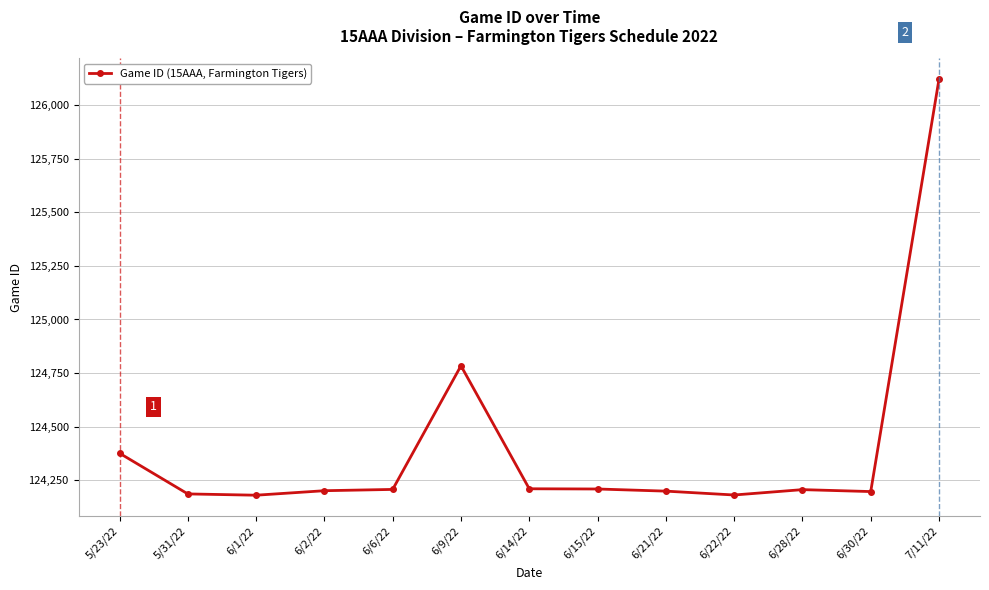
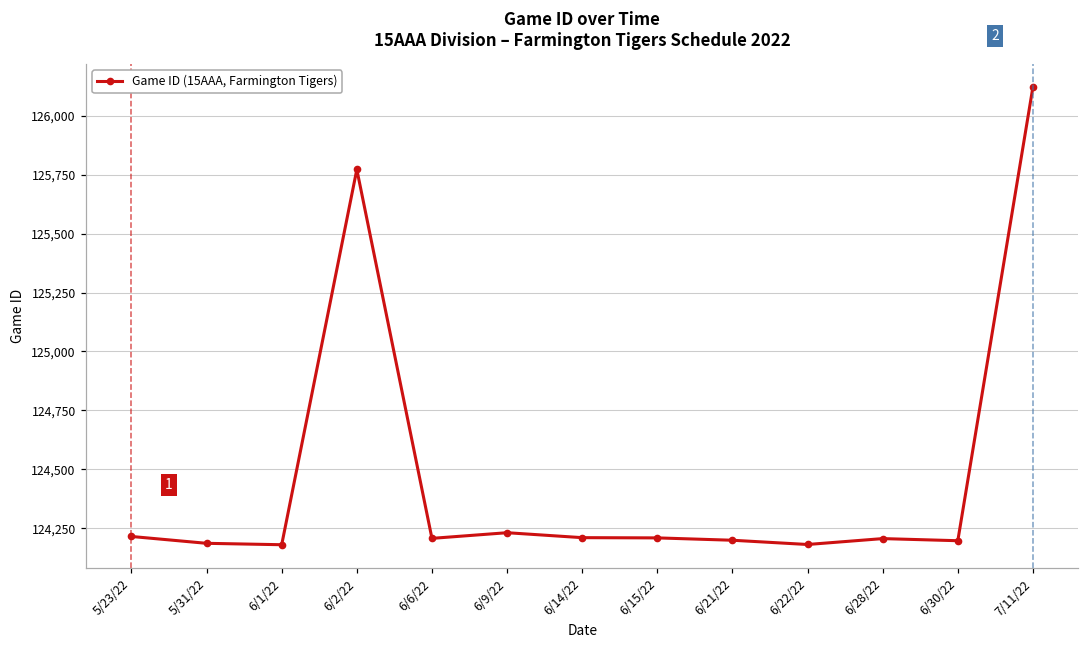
  {
-   "5/23/22": "124,380",
+   "5/23/22": "124,220",
    "5/31/22": "124,190",
    "6/1/22": "124,180",
-   "6/2/22": "124,200",
+   "6/2/22": "125,770",
    "6/6/22": "124,210",
-   "6/9/22": "124,780",
+   "6/9/22": "124,230",
    "6/14/22": "124,210",
    "6/15/22": "124,210",
    "6/21/22": "124,200",
    "6/22/22": "124,180",
    "6/28/22": "124,210",
    "6/30/22": "124,200",
    "7/11/22": "126,120"
  }
